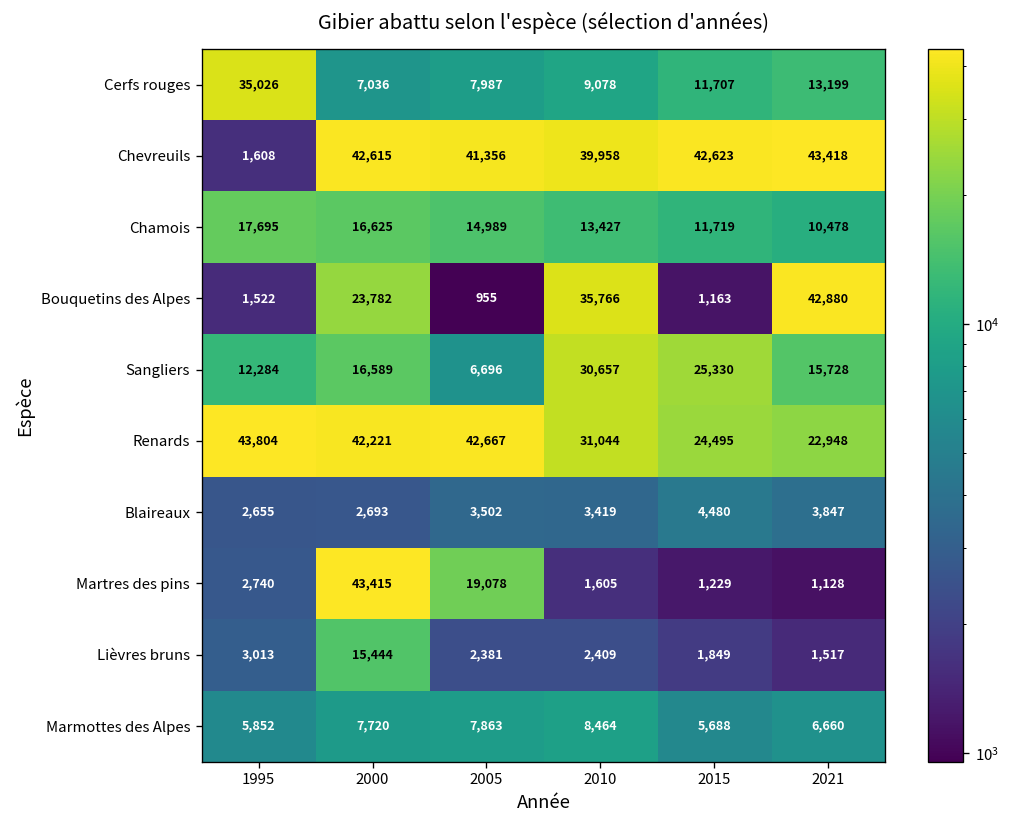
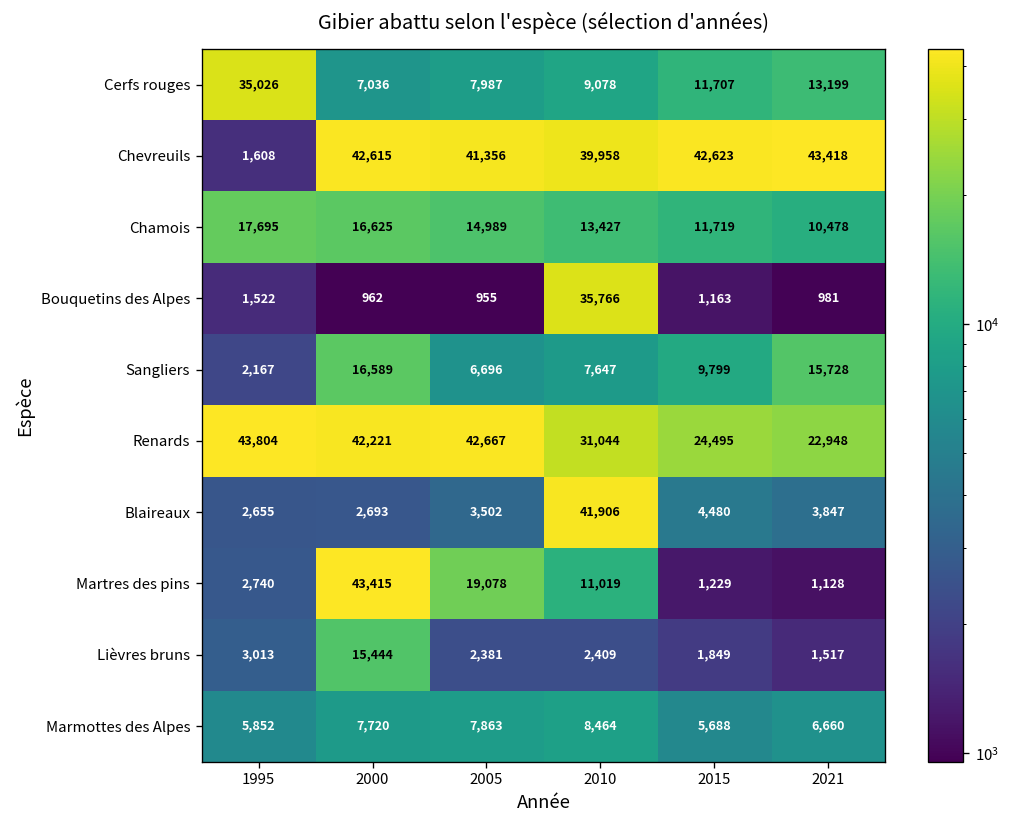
  {
    "Cerfs rouges": {
      "1995": "35,026",
      "2000": "7,036",
      "2005": "7,987",
      "2010": "9,078",
      "2015": "11,707",
      "2021": "13,199"
    },
    "Chevreuils": {
      "1995": "1,608",
      "2000": "42,615",
      "2005": "41,356",
      "2010": "39,958",
      "2015": "42,623",
      "2021": "43,418"
    },
    "Chamois": {
      "1995": "17,695",
      "2000": "16,625",
      "2005": "14,989",
      "2010": "13,427",
      "2015": "11,719",
      "2021": "10,478"
    },
    "Bouquetins des Alpes": {
      "1995": "1,522",
-     "2000": "23,782",
+     "2000": "962",
      "2005": "955",
      "2010": "35,766",
      "2015": "1,163",
-     "2021": "42,880"
+     "2021": "981"
    },
    "Sangliers": {
-     "1995": "12,284",
+     "1995": "2,167",
      "2000": "16,589",
      "2005": "6,696",
-     "2010": "30,657",
-     "2015": "25,330",
+     "2010": "7,647",
+     "2015": "9,799",
      "2021": "15,728"
    },
    "Renards": {
      "1995": "43,804",
      "2000": "42,221",
      "2005": "42,667",
      "2010": "31,044",
      "2015": "24,495",
      "2021": "22,948"
    },
    "Blaireaux": {
      "1995": "2,655",
      "2000": "2,693",
      "2005": "3,502",
-     "2010": "3,419",
+     "2010": "41,906",
      "2015": "4,480",
      "2021": "3,847"
    },
    "Martres des pins": {
      "1995": "2,740",
      "2000": "43,415",
      "2005": "19,078",
-     "2010": "1,605",
+     "2010": "11,019",
      "2015": "1,229",
      "2021": "1,128"
    },
    "Lièvres bruns": {
      "1995": "3,013",
      "2000": "15,444",
      "2005": "2,381",
      "2010": "2,409",
      "2015": "1,849",
      "2021": "1,517"
    },
    "Marmottes des Alpes": {
      "1995": "5,852",
      "2000": "7,720",
      "2005": "7,863",
      "2010": "8,464",
      "2015": "5,688",
      "2021": "6,660"
    }
  }
